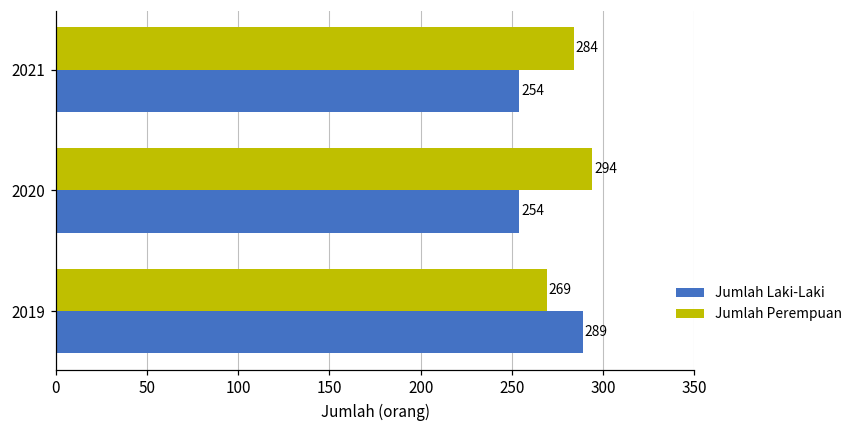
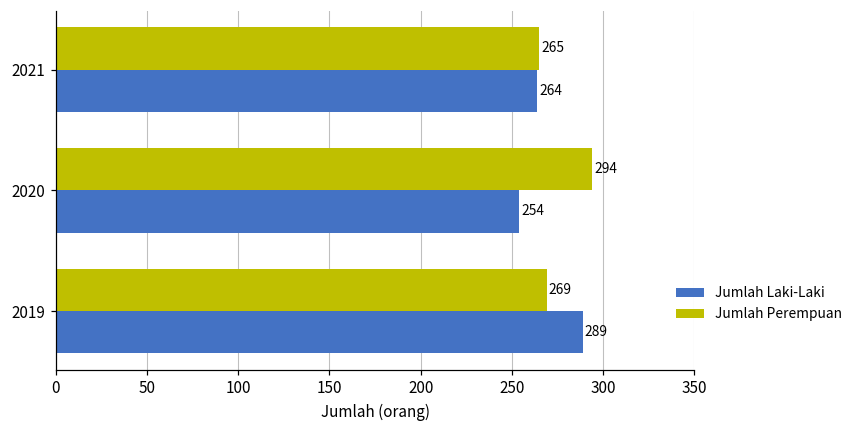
  {
    "Jumlah Laki-Laki": {
-     "2021": 254,
+     "2021": 264,
      "2020": 254,
      "2019": 289
    },
    "Jumlah Perempuan": {
-     "2021": 284,
+     "2021": 265,
      "2020": 294,
      "2019": 269
    }
  }
